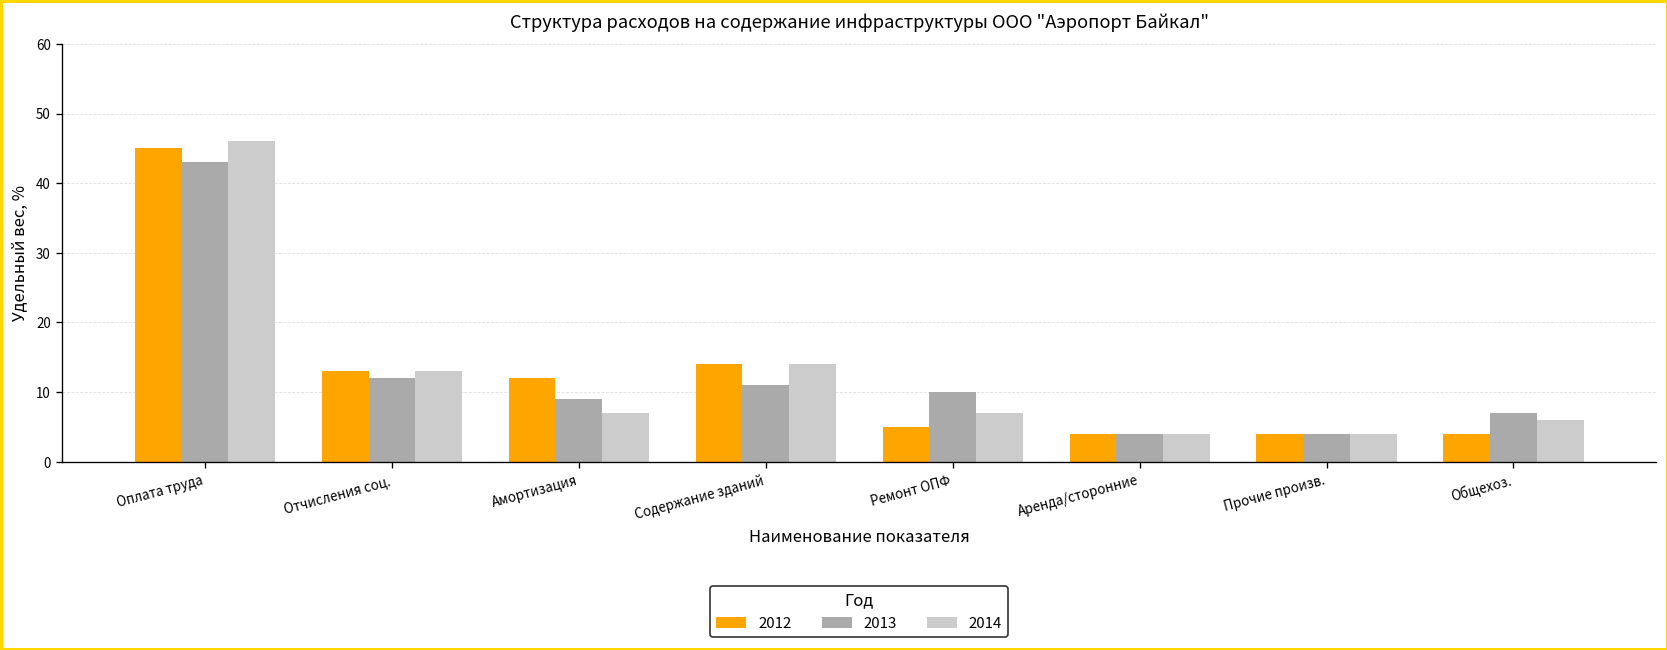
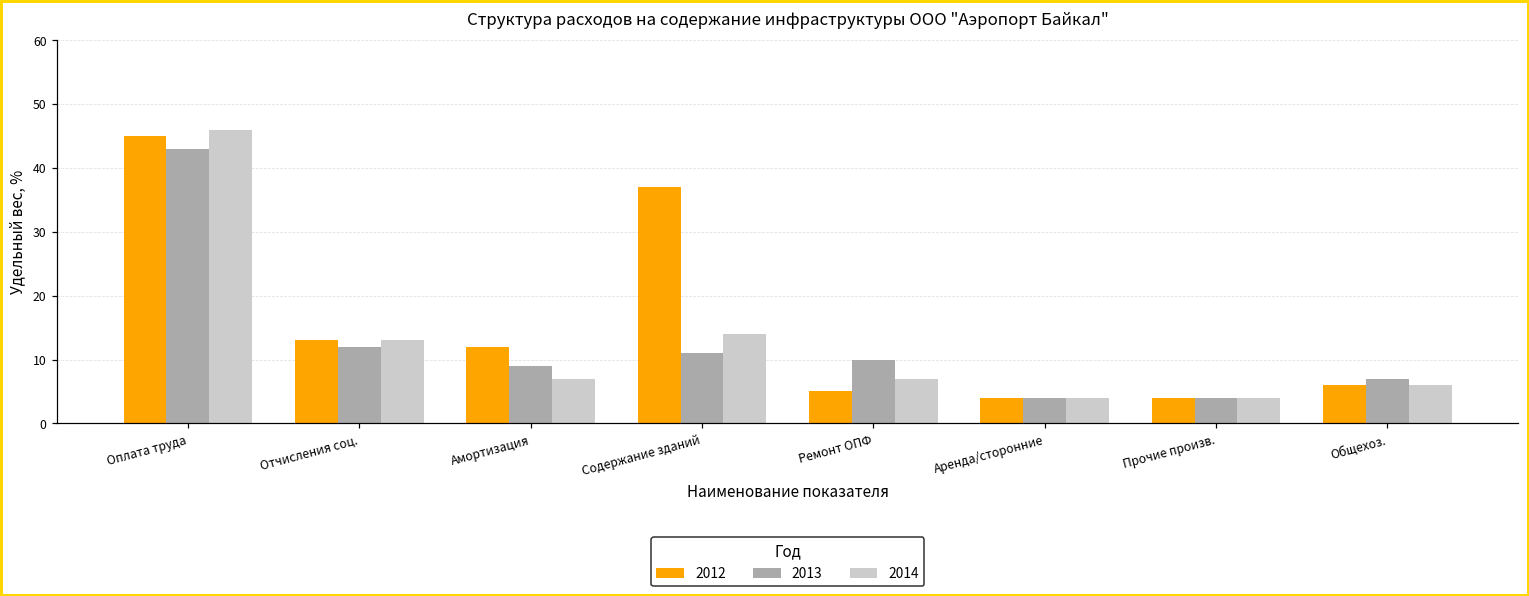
  {
    "2012": {
      "Оплата труда": 45,
      "Отчисления соц.": 13,
      "Амортизация": 12,
-     "Содержание зданий": 14,
+     "Содержание зданий": 37,
      "Ремонт ОПФ": 5,
      "Аренда/сторонние": 4,
      "Прочие произв.": 4,
-     "Общехоз.": 4
+     "Общехоз.": 6
    }
  }
